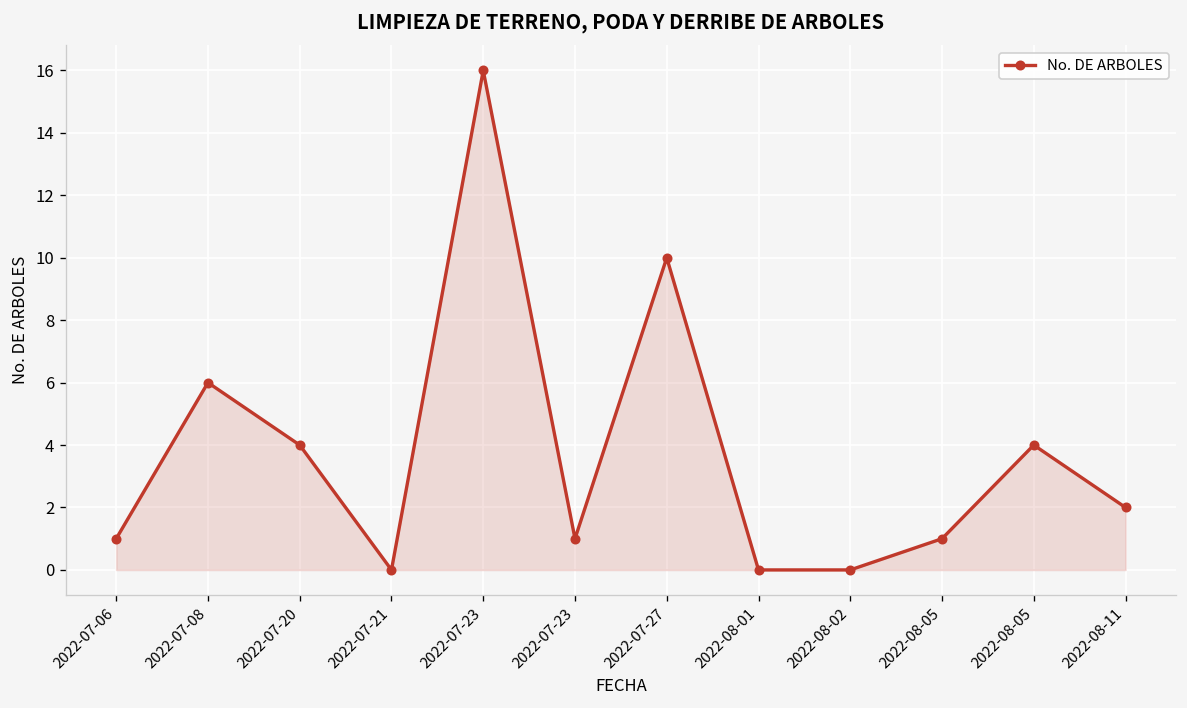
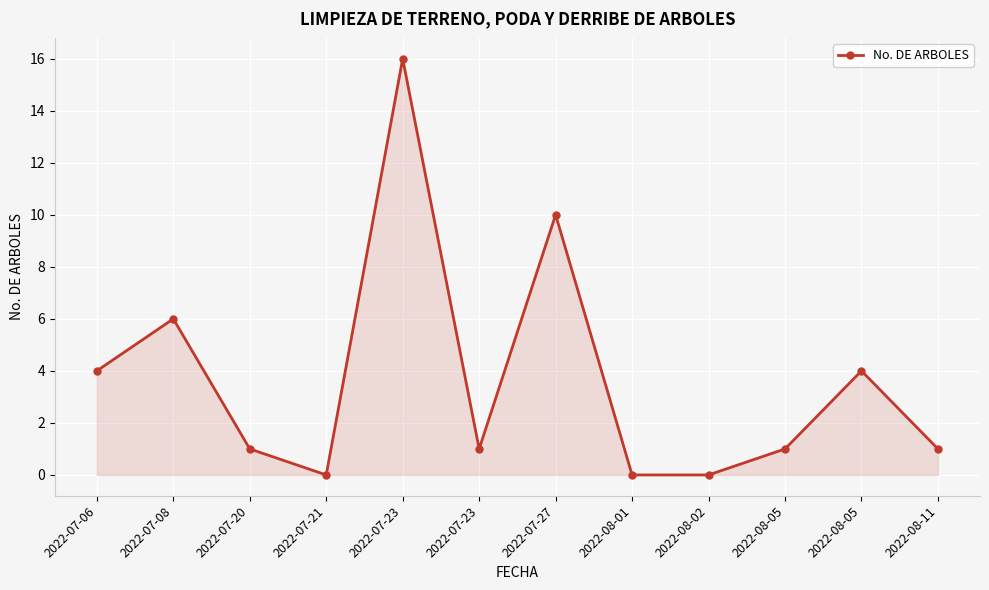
  {
-   "2022-07-06": 1,
+   "2022-07-06": 4,
    "2022-07-08": 6,
-   "2022-07-20": 4,
+   "2022-07-20": 1,
    "2022-07-21": 0,
    "2022-07-27": 10,
    "2022-08-01": 0,
    "2022-08-02": 0,
-   "2022-08-11": 2
+   "2022-08-11": 1
  }
